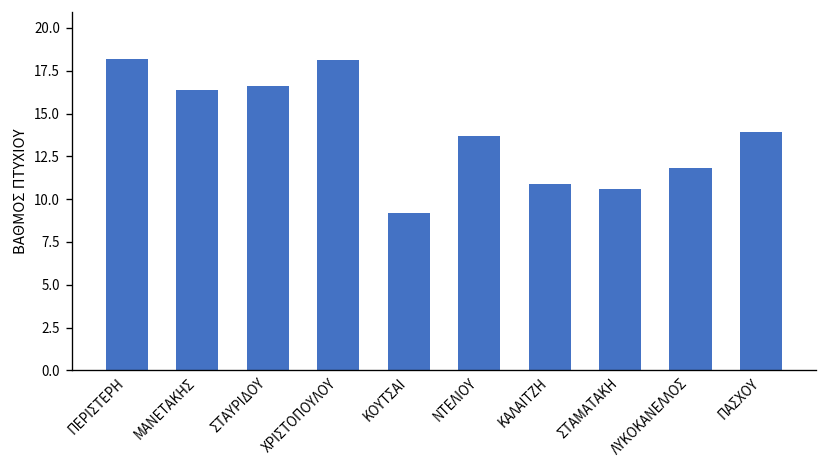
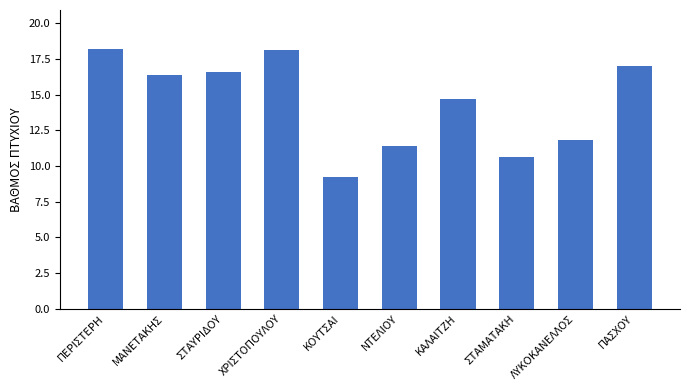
  {
    "ΠΕΡΙΣΤΕΡΗ": 18.2,
    "ΜΑΝΕΤΑΚΗΣ": 16.4,
    "ΣΤΑΥΡΙΔΟΥ": 16.6,
    "ΧΡΙΣΤΟΠΟΥΛΟΥ": 18.1,
    "ΚΟΥΤΣΑΙ": 9.2,
-   "ΝΤΕΛΙΟΥ": 13.7,
-   "ΚΑΛΑΙΤΖΗ": 10.9,
+   "ΝΤΕΛΙΟΥ": 11.4,
+   "ΚΑΛΑΙΤΖΗ": 14.7,
    "ΣΤΑΜΑΤΑΚΗ": 10.6,
    "ΛΥΚΟΚΑΝΕΛΛΟΣ": 11.8,
-   "ΠΑΣΧΟΥ": 13.9
+   "ΠΑΣΧΟΥ": 17.0
  }
